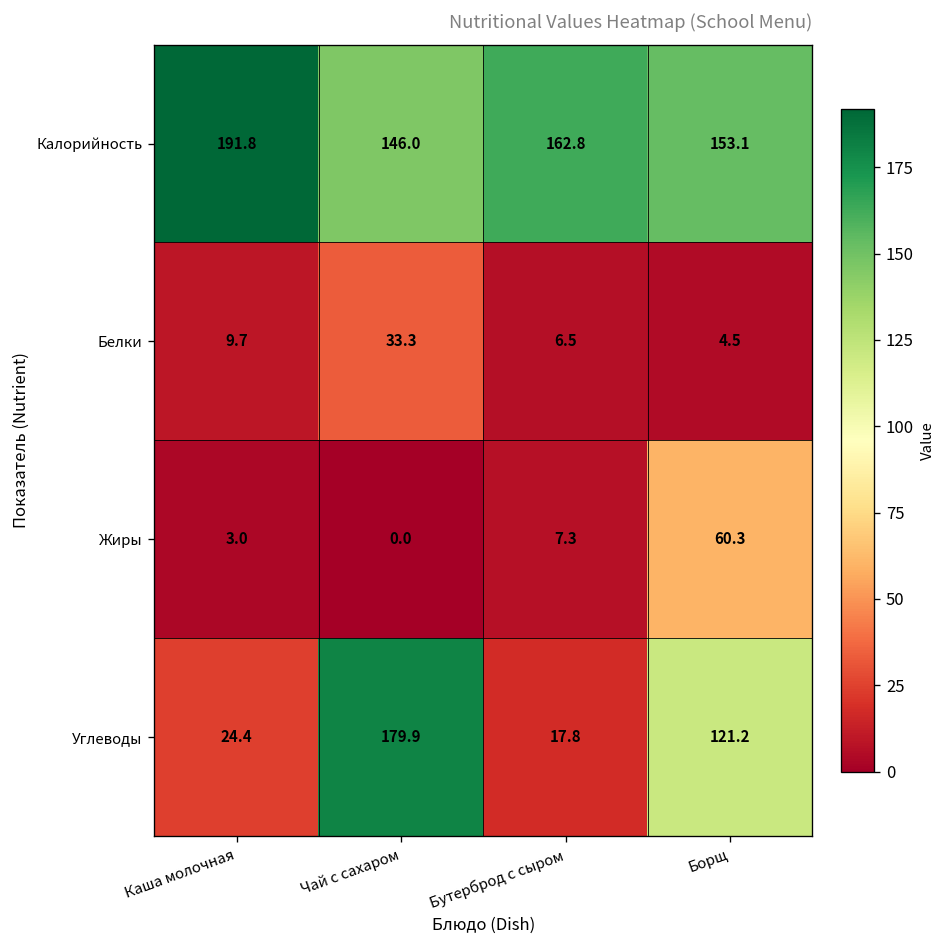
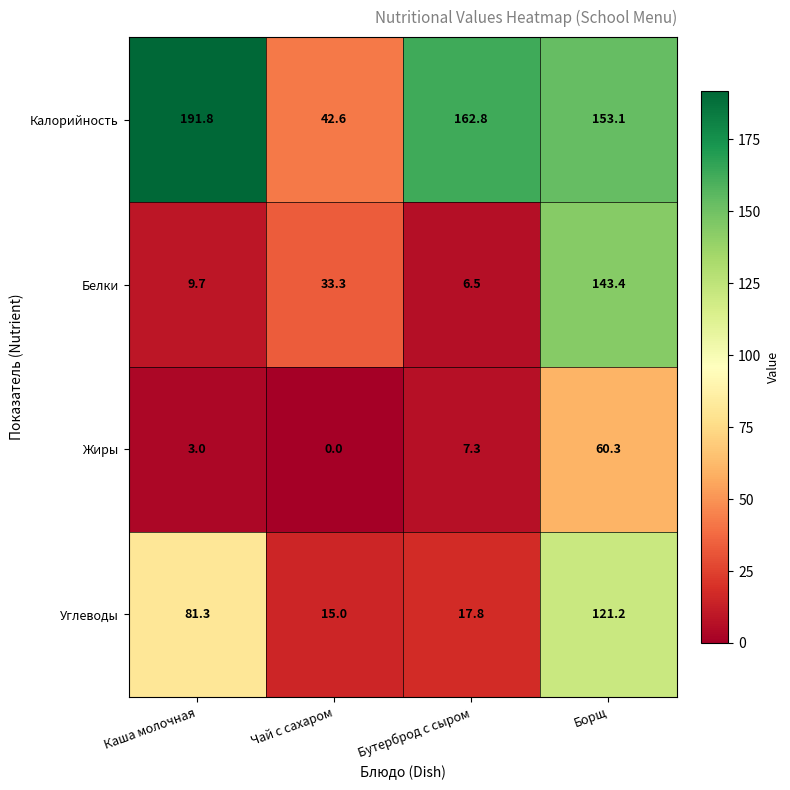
  {
    "Калорийность": {
      "Каша молочная": 191.8,
-     "Чай с сахаром": 146.0,
+     "Чай с сахаром": 42.6,
      "Бутерброд с сыром": 162.8,
      "Борщ": 153.1
    },
    "Белки": {
      "Каша молочная": 9.7,
      "Чай с сахаром": 33.3,
      "Бутерброд с сыром": 6.5,
-     "Борщ": 4.5
+     "Борщ": 143.4
    },
    "Жиры": {
      "Каша молочная": 3.0,
      "Чай с сахаром": 0.0,
      "Бутерброд с сыром": 7.3,
      "Борщ": 60.3
    },
    "Углеводы": {
-     "Каша молочная": 24.4,
-     "Чай с сахаром": 179.9,
+     "Каша молочная": 81.3,
+     "Чай с сахаром": 15.0,
      "Бутерброд с сыром": 17.8,
      "Борщ": 121.2
    }
  }
